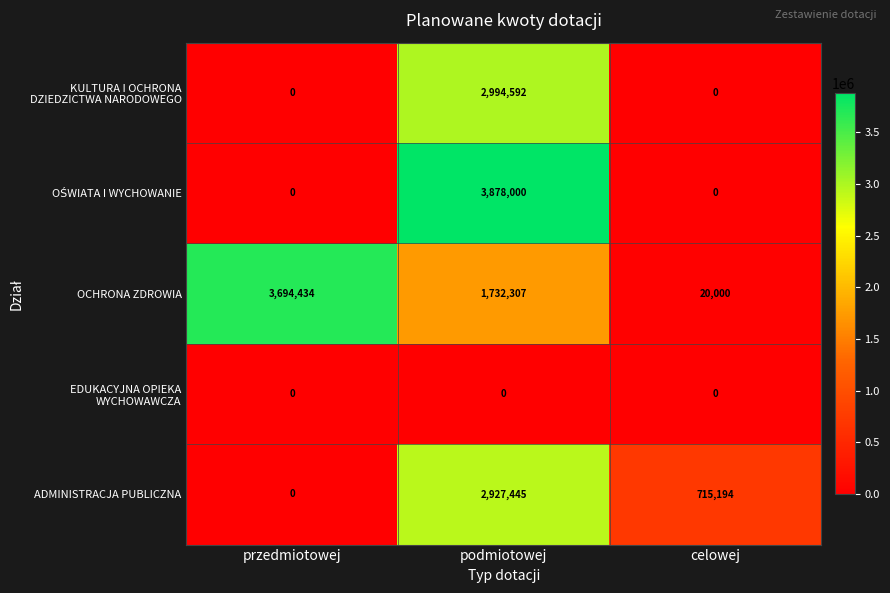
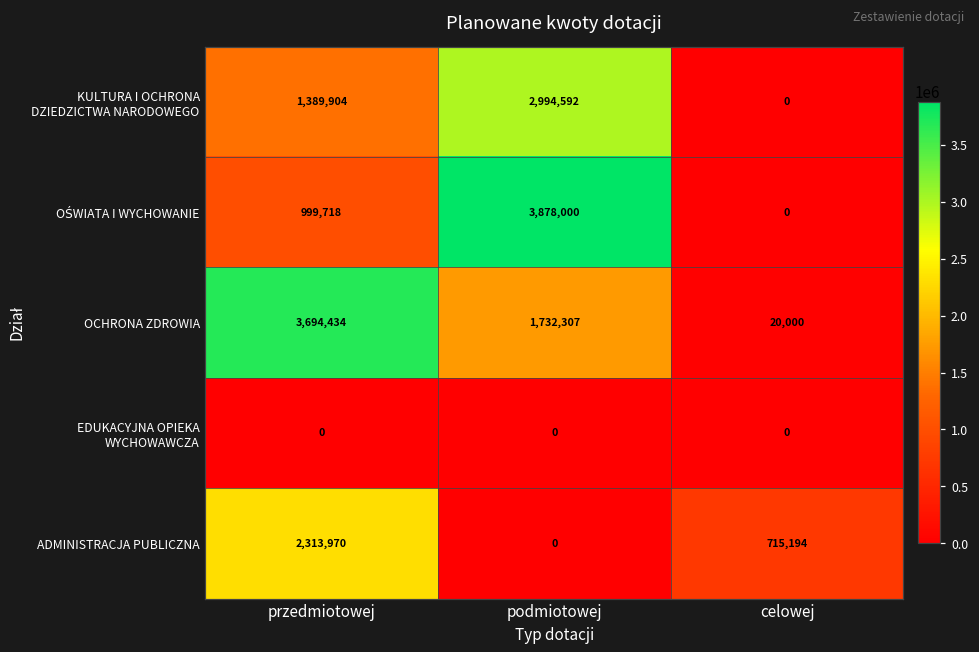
  {
    "KULTURA I OCHRONA DZIEDZICTWA NARODOWEGO": {
-     "przedmiotowej": "0",
+     "przedmiotowej": "1,389,904",
      "podmiotowej": "2,994,592",
      "celowej": "0"
    },
    "OŚWIATA I WYCHOWANIE": {
-     "przedmiotowej": "0",
+     "przedmiotowej": "999,718",
      "podmiotowej": "3,878,000",
      "celowej": "0"
    },
    "OCHRONA ZDROWIA": {
      "przedmiotowej": "3,694,434",
      "podmiotowej": "1,732,307",
      "celowej": "20,000"
    },
    "EDUKACYJNA OPIEKA WYCHOWAWCZA": {
      "przedmiotowej": "0",
      "podmiotowej": "0",
      "celowej": "0"
    },
    "ADMINISTRACJA PUBLICZNA": {
-     "przedmiotowej": "0",
-     "podmiotowej": "2,927,445",
+     "przedmiotowej": "2,313,970",
+     "podmiotowej": "0",
      "celowej": "715,194"
    }
  }
